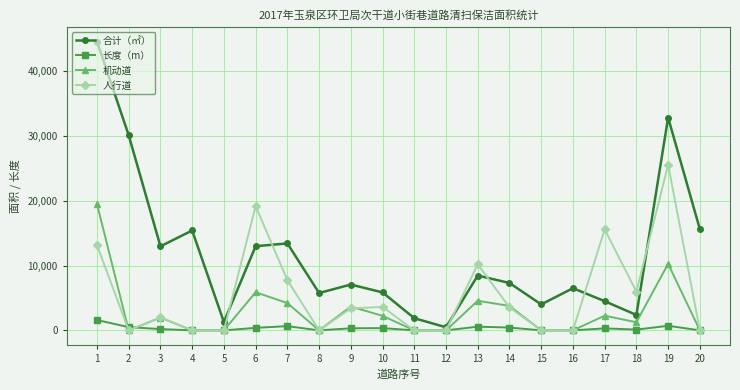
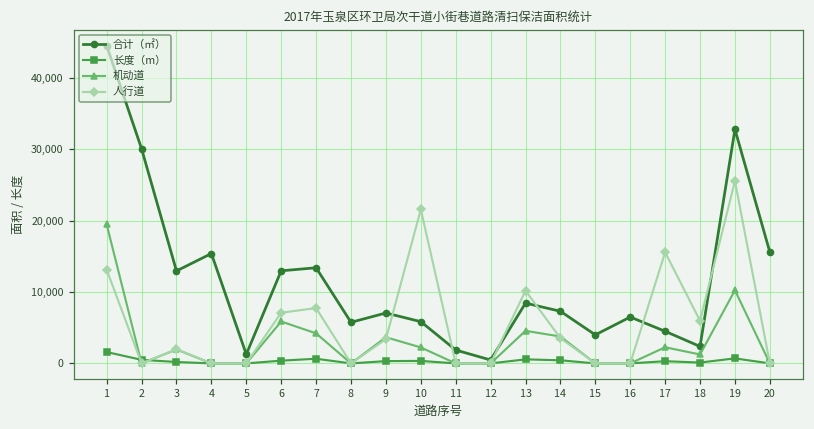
  {
    "人行道": {
      "1": "13,000",
-     "6": "19,000",
+     "6": "7,000",
      "7": "8,000",
-     "10": "4,000",
+     "10": "22,000",
      "13": "10,000",
      "17": "16,000",
      "18": "6,000",
      "19": "26,000"
    }
  }
